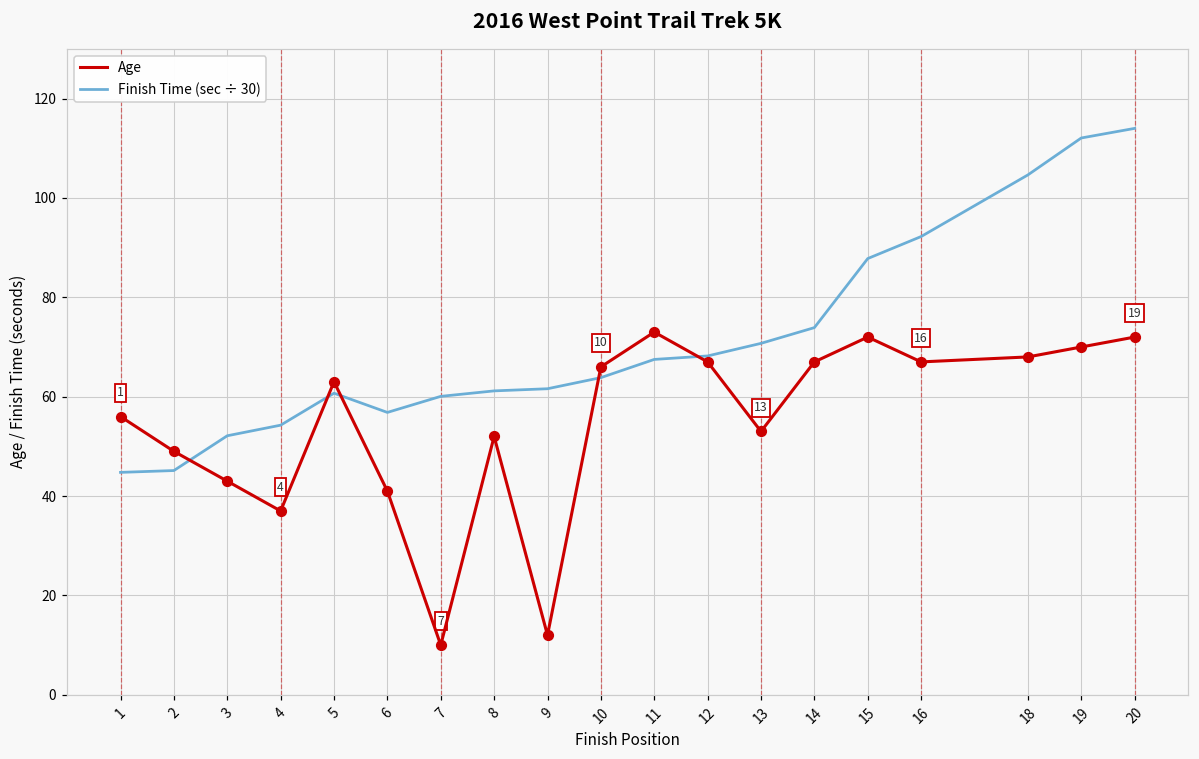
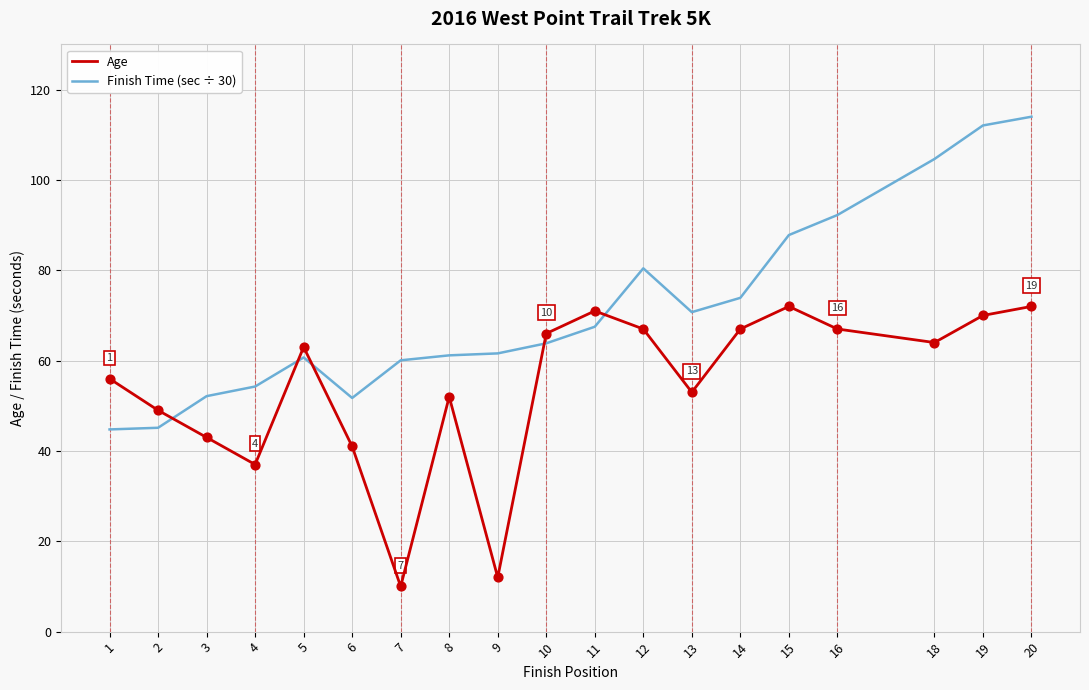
  {
    "Age": {
      "2": 49,
      "3": 43,
      "5": 63,
      "6": 41,
      "8": 52,
      "9": 12,
-     "11": 73,
+     "11": 71,
      "12": 67,
      "14": 67,
      "15": 72,
-     "18": 68,
+     "18": 64,
      "19": 70
    },
    "Finish Time (sec ÷ 30)": {
      "1": 45,
      "2": 45,
      "3": 52,
      "4": 54,
      "5": 61,
-     "6": 57,
+     "6": 52,
      "7": 60,
      "8": 61,
      "9": 62,
      "10": 64,
      "11": 68,
-     "12": 68,
+     "12": 80,
      "13": 71,
      "14": 74,
      "15": 88,
      "16": 92,
      "18": 105,
      "19": 112,
      "20": 114
    }
  }
